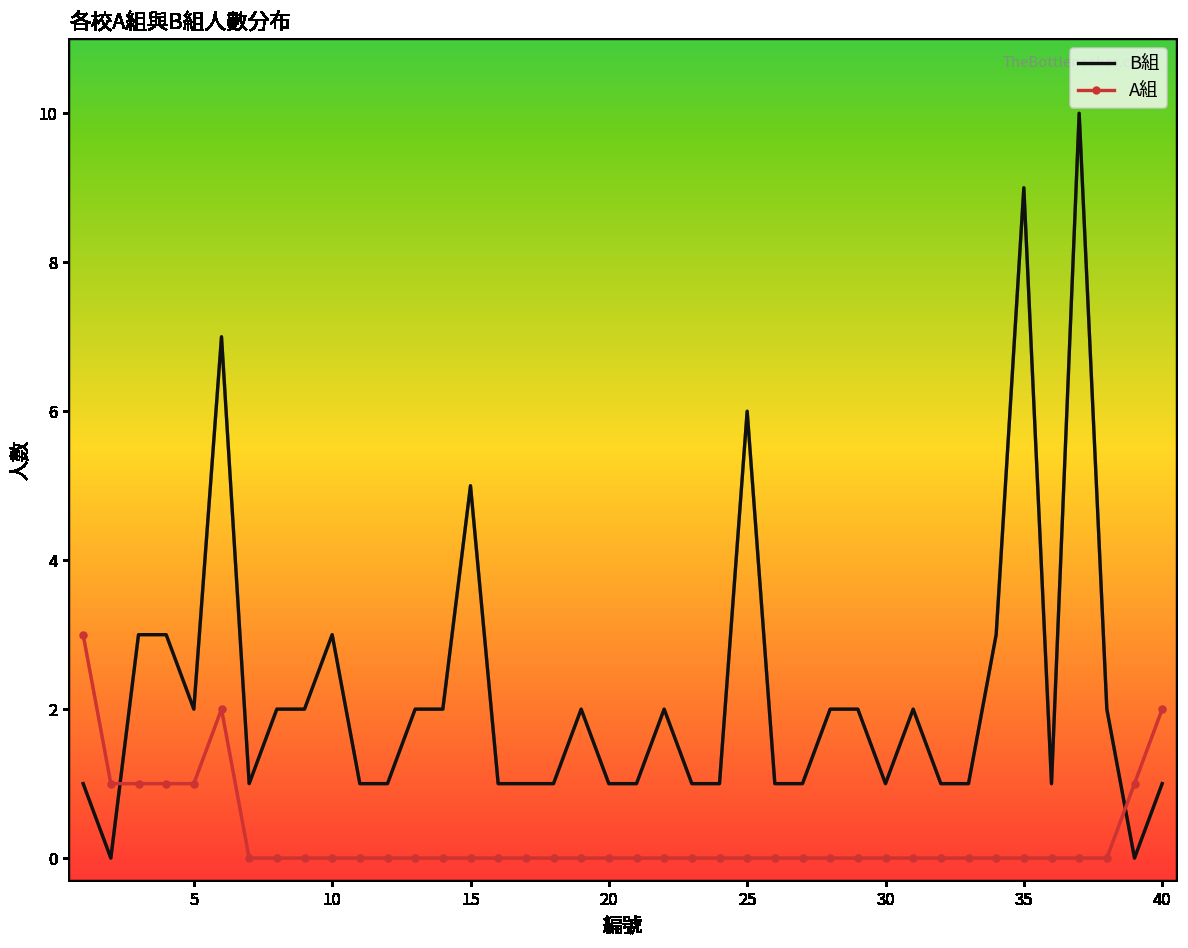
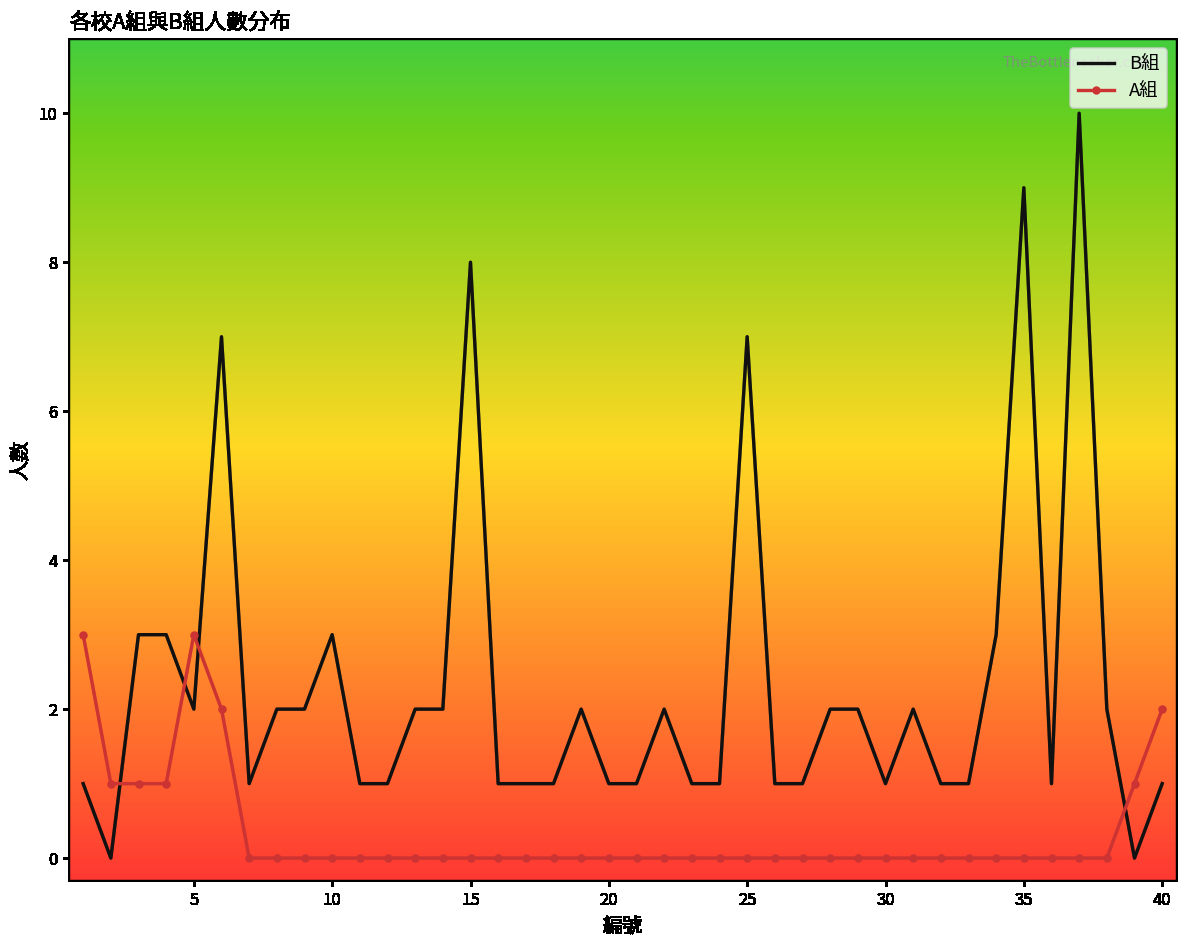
  {
    "B組": {
      "5": 2,
      "10": 3,
-     "15": 5,
+     "15": 8,
      "20": 1,
-     "25": 6,
+     "25": 7,
      "30": 1,
      "35": 9,
      "40": 1
    },
    "A組": {
-     "5": 1,
+     "5": 3,
      "10": 0,
      "15": 0,
      "20": 0,
      "25": 0,
      "30": 0,
      "35": 0,
      "40": 2
    }
  }
